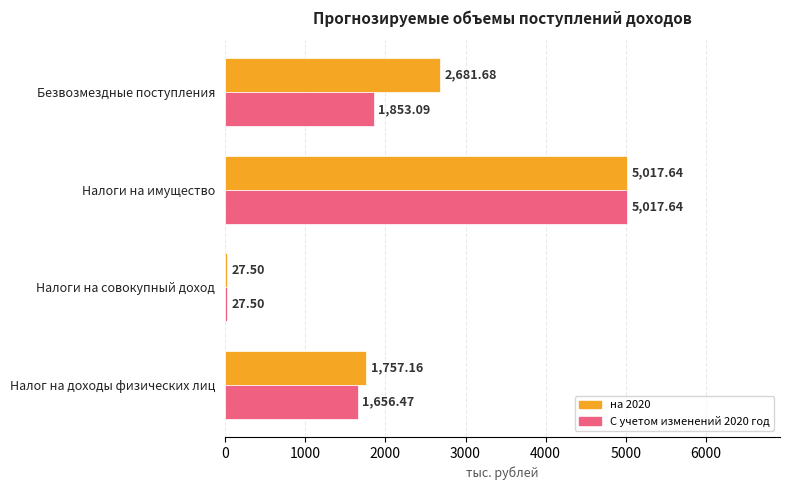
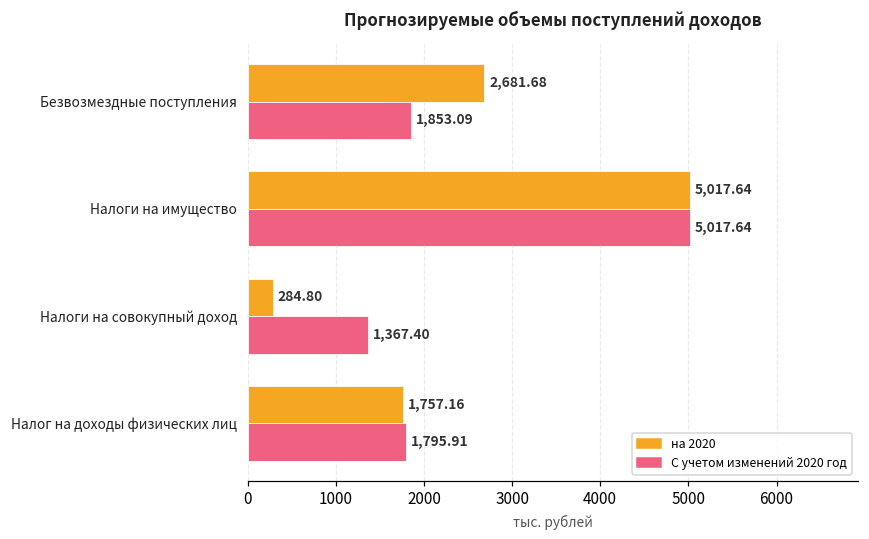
  {
    "на 2020": {
      "Безвозмездные поступления": "2,681.68",
      "Налоги на имущество": "5,017.64",
-     "Налоги на совокупный доход": "27.50",
+     "Налоги на совокупный доход": "284.80",
      "Налог на доходы физических лиц": "1,757.16"
    },
    "С учетом изменений 2020 год": {
      "Безвозмездные поступления": "1,853.09",
      "Налоги на имущество": "5,017.64",
-     "Налоги на совокупный доход": "27.50",
-     "Налог на доходы физических лиц": "1,656.47"
+     "Налоги на совокупный доход": "1,367.40",
+     "Налог на доходы физических лиц": "1,795.91"
    }
  }
